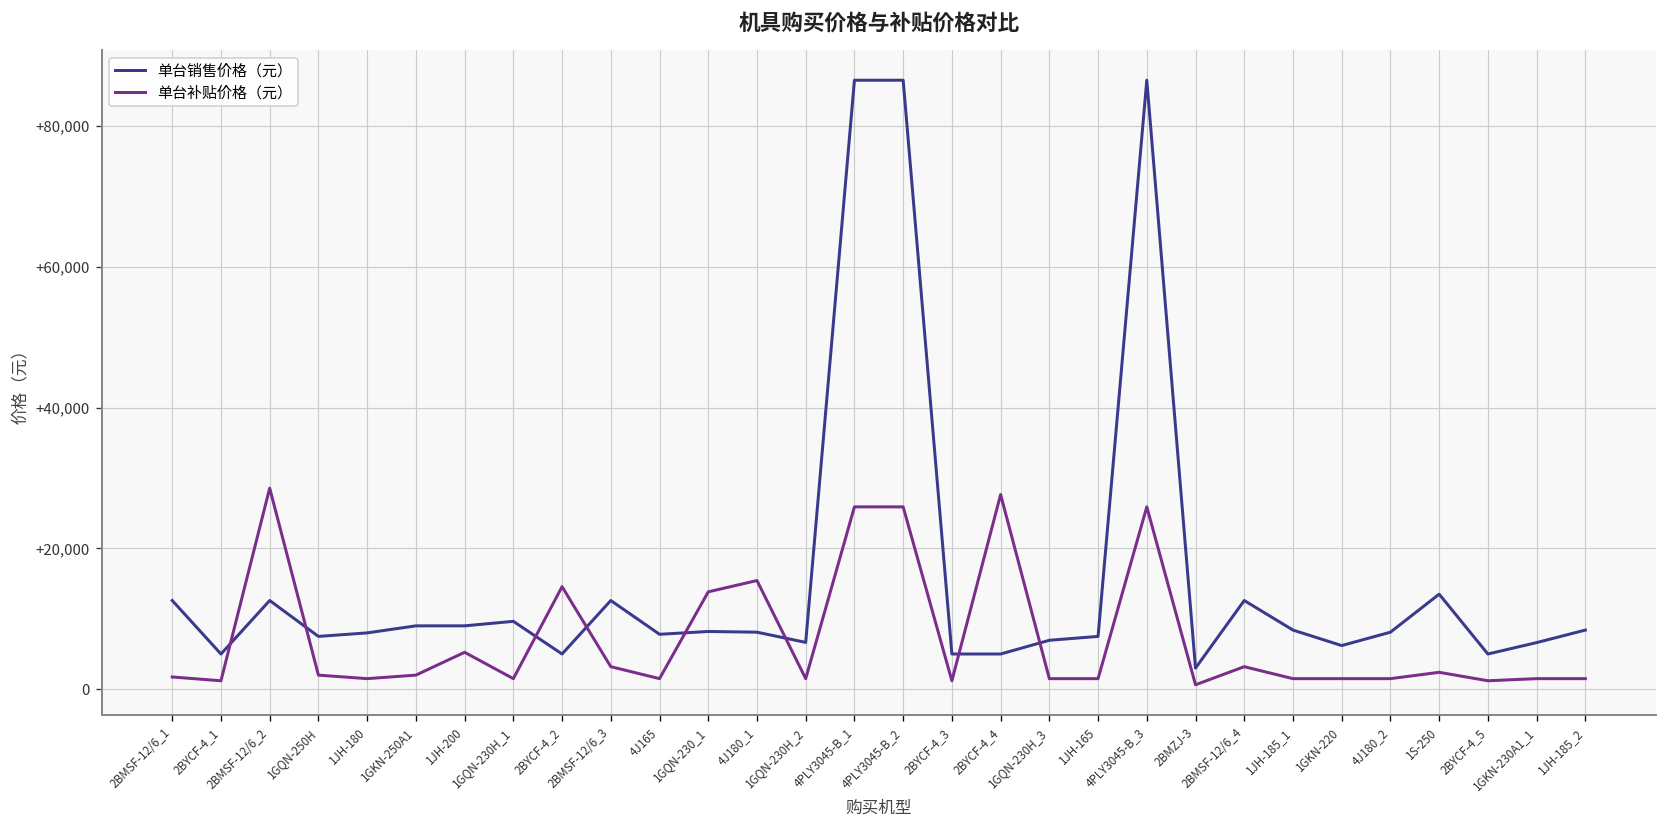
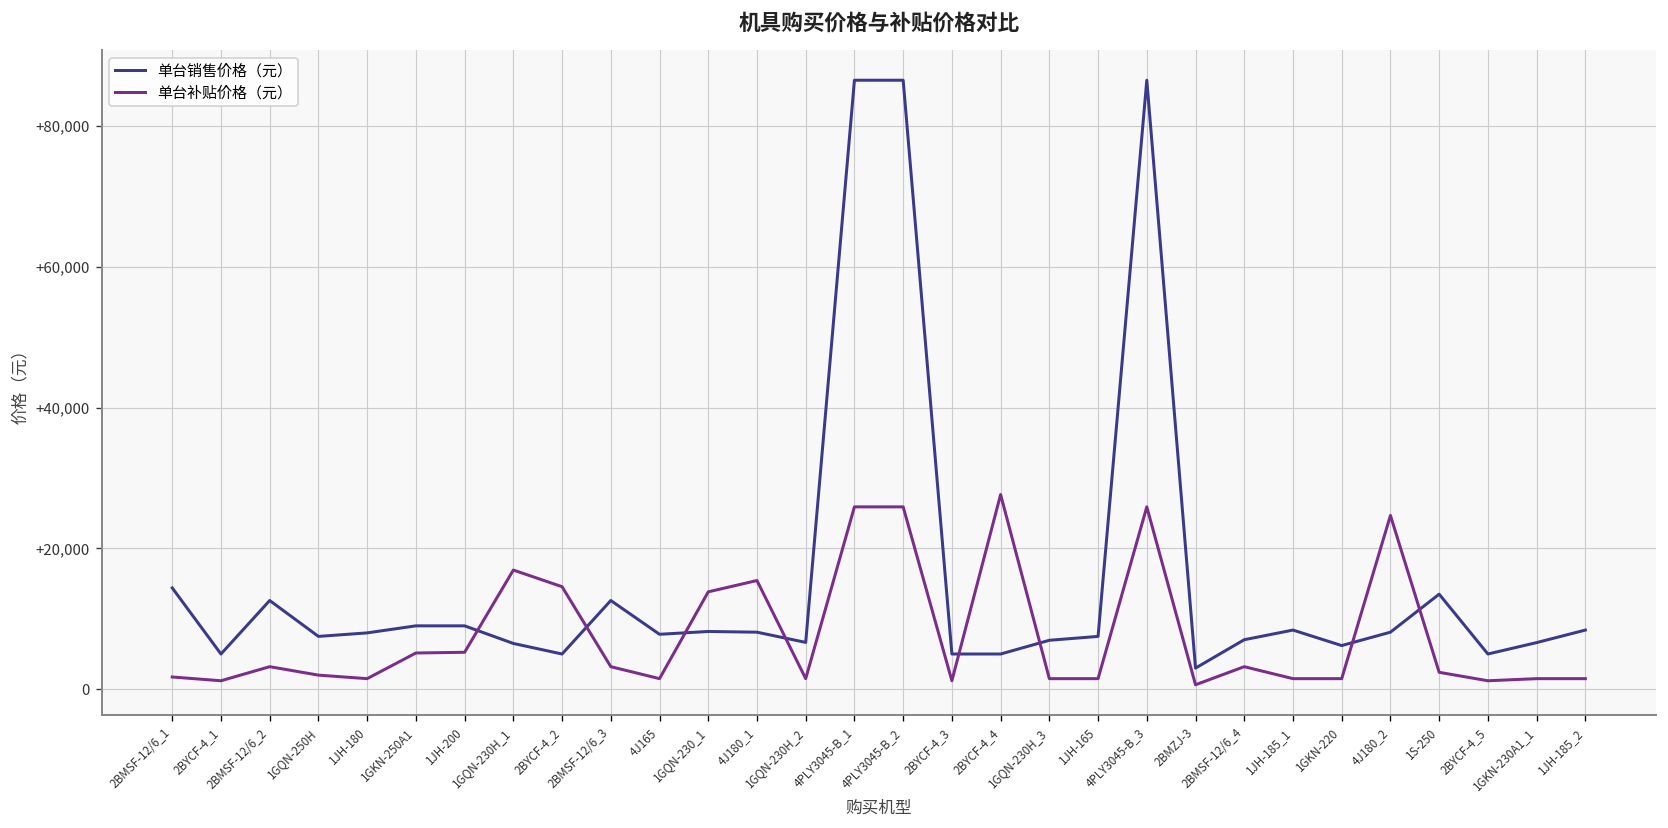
  {
    "单台销售价格（元）": {
-     "2BMSF-12/6_1": "+13,000",
+     "2BMSF-12/6_1": "+14,000",
      "2BYCF-4_1": "+5,000",
      "2BMSF-12/6_2": "+13,000",
      "1GQN-250H": "+8,000",
      "1JH-180": "+8,000",
      "1GKN-250A1": "+9,000",
      "1JH-200": "+9,000",
-     "1GQN-230H_1": "+10,000",
+     "1GQN-230H_1": "+7,000",
      "2BYCF-4_2": "+5,000",
      "2BMSF-12/6_3": "+13,000",
      "4J165": "+8,000",
      "1GQN-230_1": "+8,000",
      "4J180_1": "+8,000",
      "1GQN-230H_2": "+7,000",
      "4PLY3045-B_1": "+87,000",
      "4PLY3045-B_2": "+87,000",
      "2BYCF-4_3": "+5,000",
      "2BYCF-4_4": "+5,000",
      "1GQN-230H_3": "+7,000",
      "1JH-165": "+8,000",
      "4PLY3045-B_3": "+87,000",
      "2BMZJ-3": "+3,000",
-     "2BMSF-12/6_4": "+13,000",
+     "2BMSF-12/6_4": "+7,000",
      "1JH-185_1": "+8,000",
      "1GKN-220": "+6,000",
      "4J180_2": "+8,000",
      "1S-250": "+14,000",
      "2BYCF-4_5": "+5,000",
      "1GKN-230A1_1": "+7,000",
      "1JH-185_2": "+8,000"
    },
    "单台补贴价格（元）": {
      "2BMSF-12/6_1": "+2,000",
      "2BYCF-4_1": "+1,000",
-     "2BMSF-12/6_2": "+29,000",
+     "2BMSF-12/6_2": "+3,000",
      "1GQN-250H": "+2,000",
      "1JH-180": "+2,000",
-     "1GKN-250A1": "+2,000",
+     "1GKN-250A1": "+5,000",
      "1JH-200": "+5,000",
-     "1GQN-230H_1": "+2,000",
+     "1GQN-230H_1": "+17,000",
      "2BYCF-4_2": "+15,000",
      "2BMSF-12/6_3": "+3,000",
      "4J165": "+2,000",
      "1GQN-230_1": "+14,000",
      "4J180_1": "+15,000",
      "1GQN-230H_2": "+2,000",
      "4PLY3045-B_1": "+26,000",
      "4PLY3045-B_2": "+26,000",
      "2BYCF-4_3": "+1,000",
      "2BYCF-4_4": "+28,000",
      "1GQN-230H_3": "+2,000",
      "1JH-165": "+2,000",
      "4PLY3045-B_3": "+26,000",
      "2BMZJ-3": "+1,000",
      "2BMSF-12/6_4": "+3,000",
      "1JH-185_1": "+2,000",
      "1GKN-220": "+2,000",
-     "4J180_2": "+2,000",
+     "4J180_2": "+25,000",
      "1S-250": "+2,000",
      "2BYCF-4_5": "+1,000",
      "1GKN-230A1_1": "+2,000",
      "1JH-185_2": "+2,000"
    }
  }
